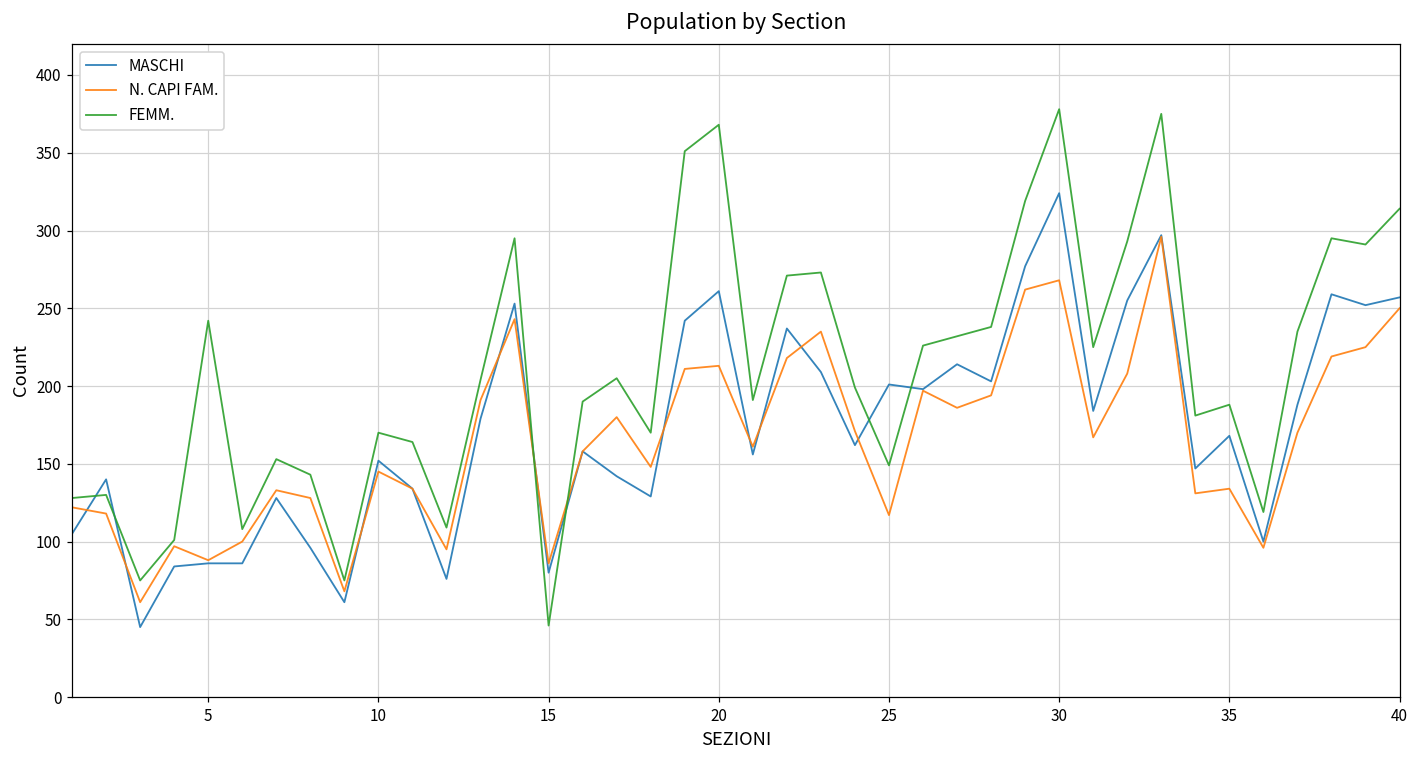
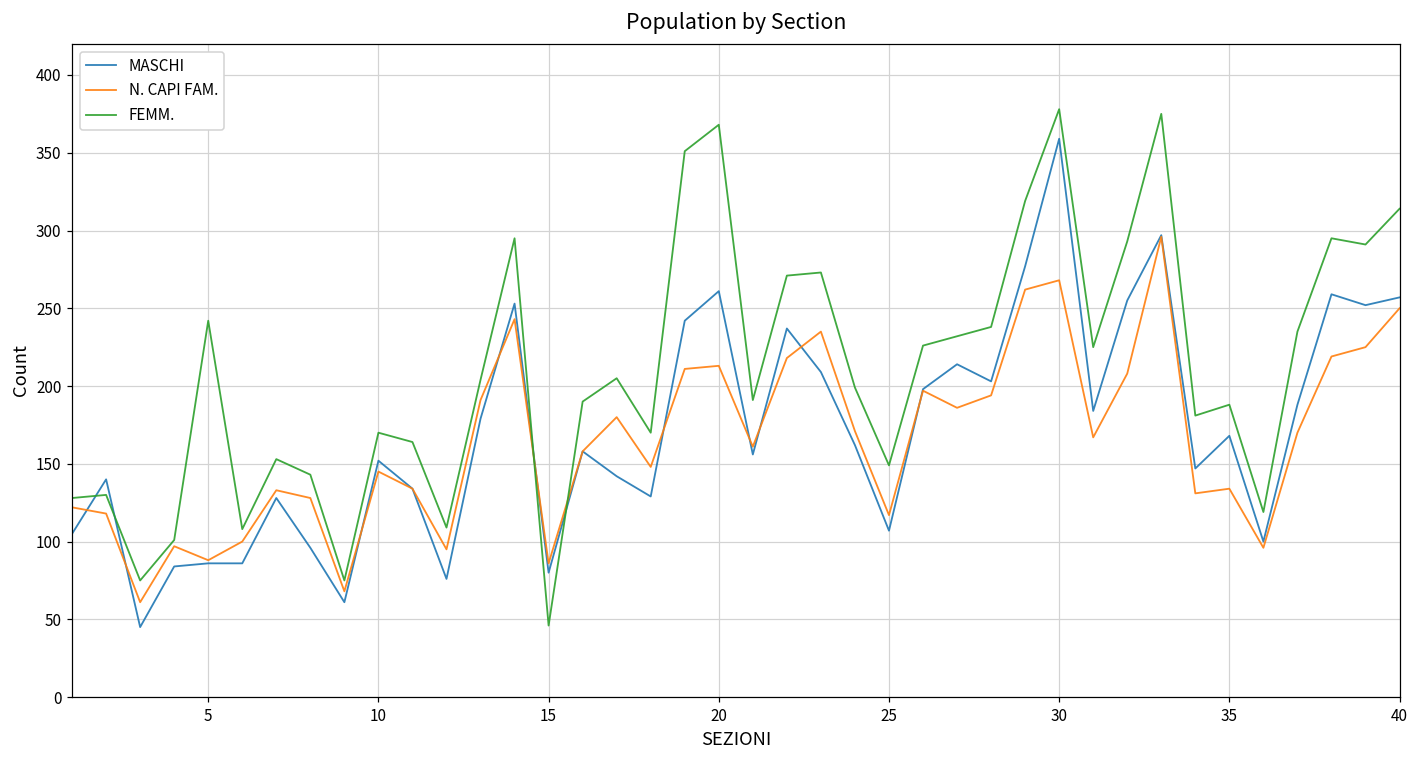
  {
    "MASCHI": {
      "5": 86,
      "10": 152,
      "15": 80,
      "20": 261,
-     "25": 201,
-     "30": 324,
+     "25": 107,
+     "30": 359,
      "35": 168,
      "40": 257
    },
    "N. CAPI FAM.": {
      "5": 88,
      "10": 145,
      "15": 86,
      "20": 213,
      "25": 117,
      "30": 268,
      "35": 134,
      "40": 250
    },
    "FEMM.": {
      "5": 242,
      "10": 170,
      "15": 46,
      "20": 368,
      "25": 149,
      "30": 378,
      "35": 188,
      "40": 314
    }
  }
